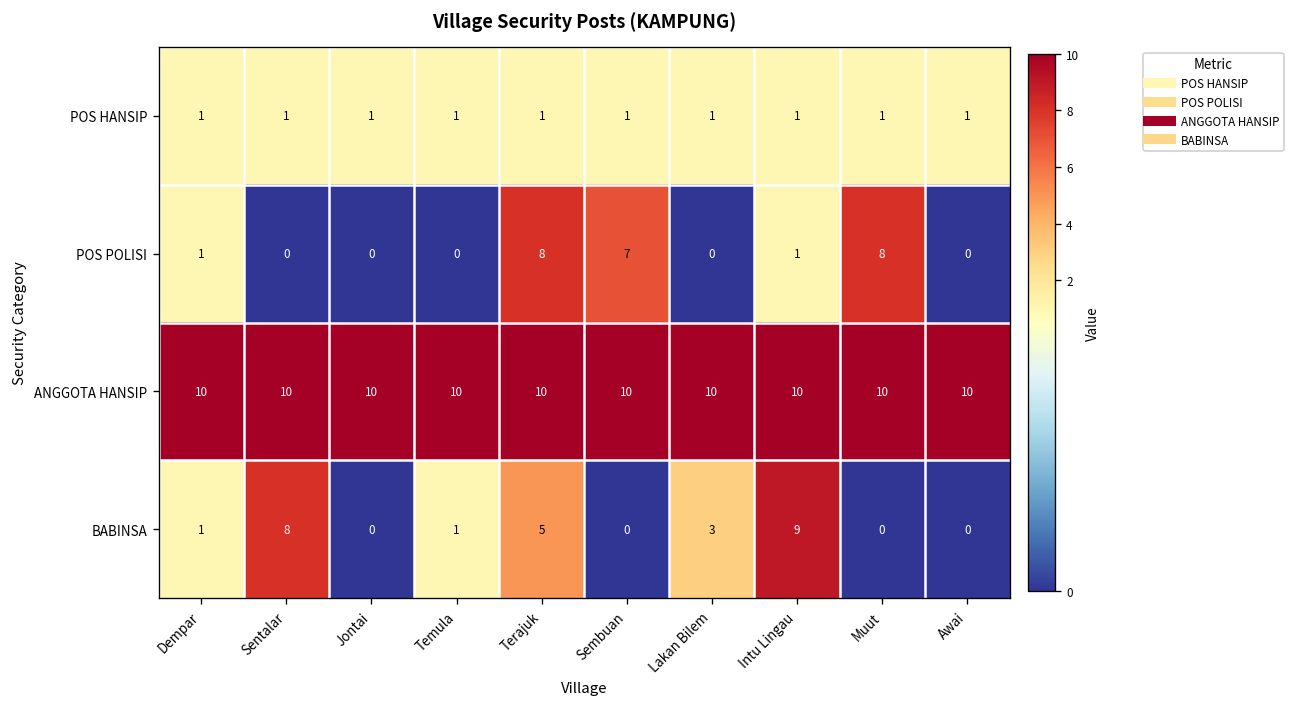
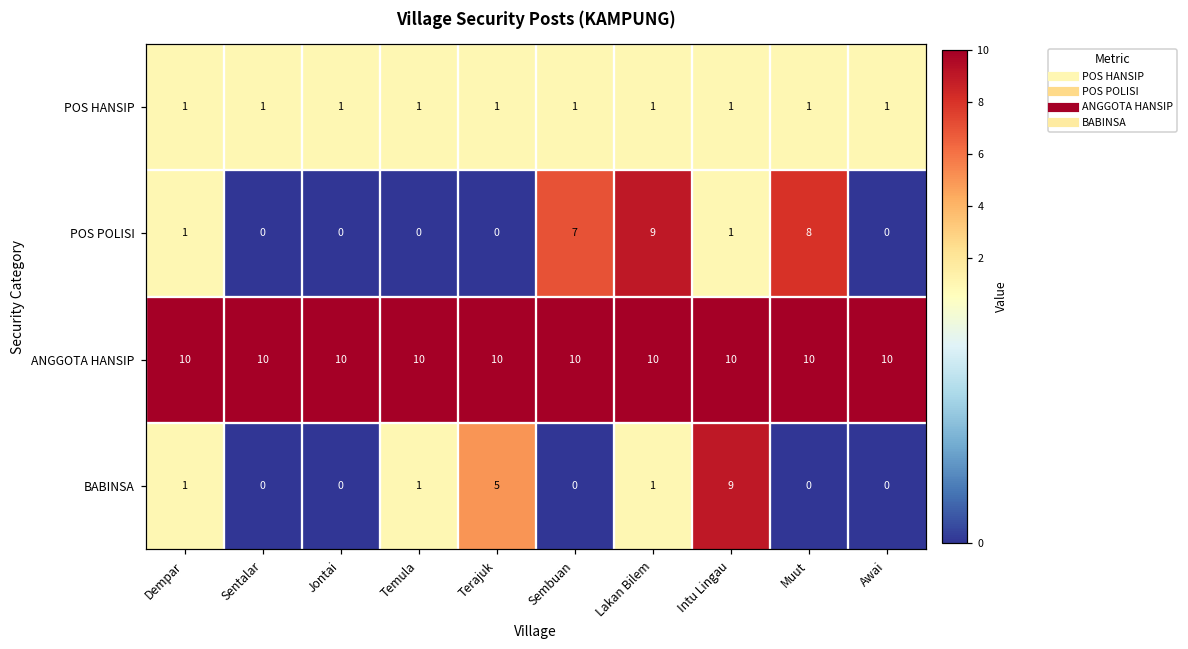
  {
    "POS HANSIP": {
      "Dempar": 1,
      "Sentalar": 1,
      "Jontai": 1,
      "Temula": 1,
      "Terajuk": 1,
      "Sembuan": 1,
      "Lakan Bilem": 1,
      "Intu Lingau": 1,
      "Muut": 1,
      "Awai": 1
    },
    "POS POLISI": {
      "Dempar": 1,
      "Sentalar": 0,
      "Jontai": 0,
      "Temula": 0,
-     "Terajuk": 8,
+     "Terajuk": 0,
      "Sembuan": 7,
-     "Lakan Bilem": 0,
+     "Lakan Bilem": 9,
      "Intu Lingau": 1,
      "Muut": 8,
      "Awai": 0
    },
    "ANGGOTA HANSIP": {
      "Dempar": 10,
      "Sentalar": 10,
      "Jontai": 10,
      "Temula": 10,
      "Terajuk": 10,
      "Sembuan": 10,
      "Lakan Bilem": 10,
      "Intu Lingau": 10,
      "Muut": 10,
      "Awai": 10
    },
    "BABINSA": {
      "Dempar": 1,
-     "Sentalar": 8,
+     "Sentalar": 0,
      "Jontai": 0,
      "Temula": 1,
      "Terajuk": 5,
      "Sembuan": 0,
-     "Lakan Bilem": 3,
+     "Lakan Bilem": 1,
      "Intu Lingau": 9,
      "Muut": 0,
      "Awai": 0
    }
  }
